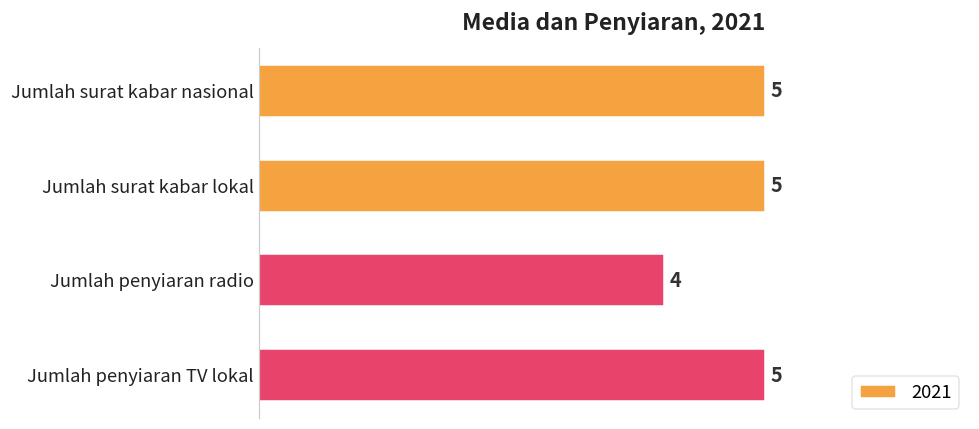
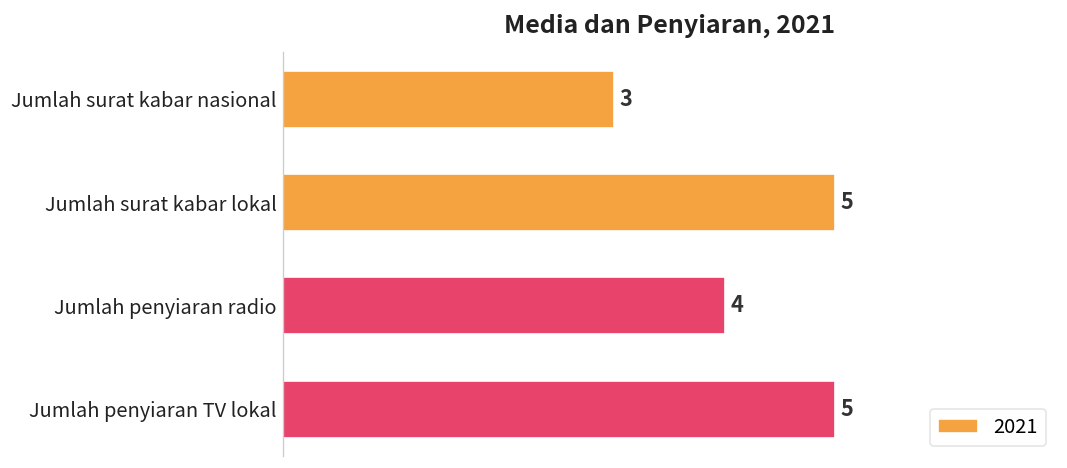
  {
-   "Jumlah surat kabar nasional": 5,
+   "Jumlah surat kabar nasional": 3,
    "Jumlah surat kabar lokal": 5,
    "Jumlah penyiaran radio": 4,
    "Jumlah penyiaran TV lokal": 5
  }
